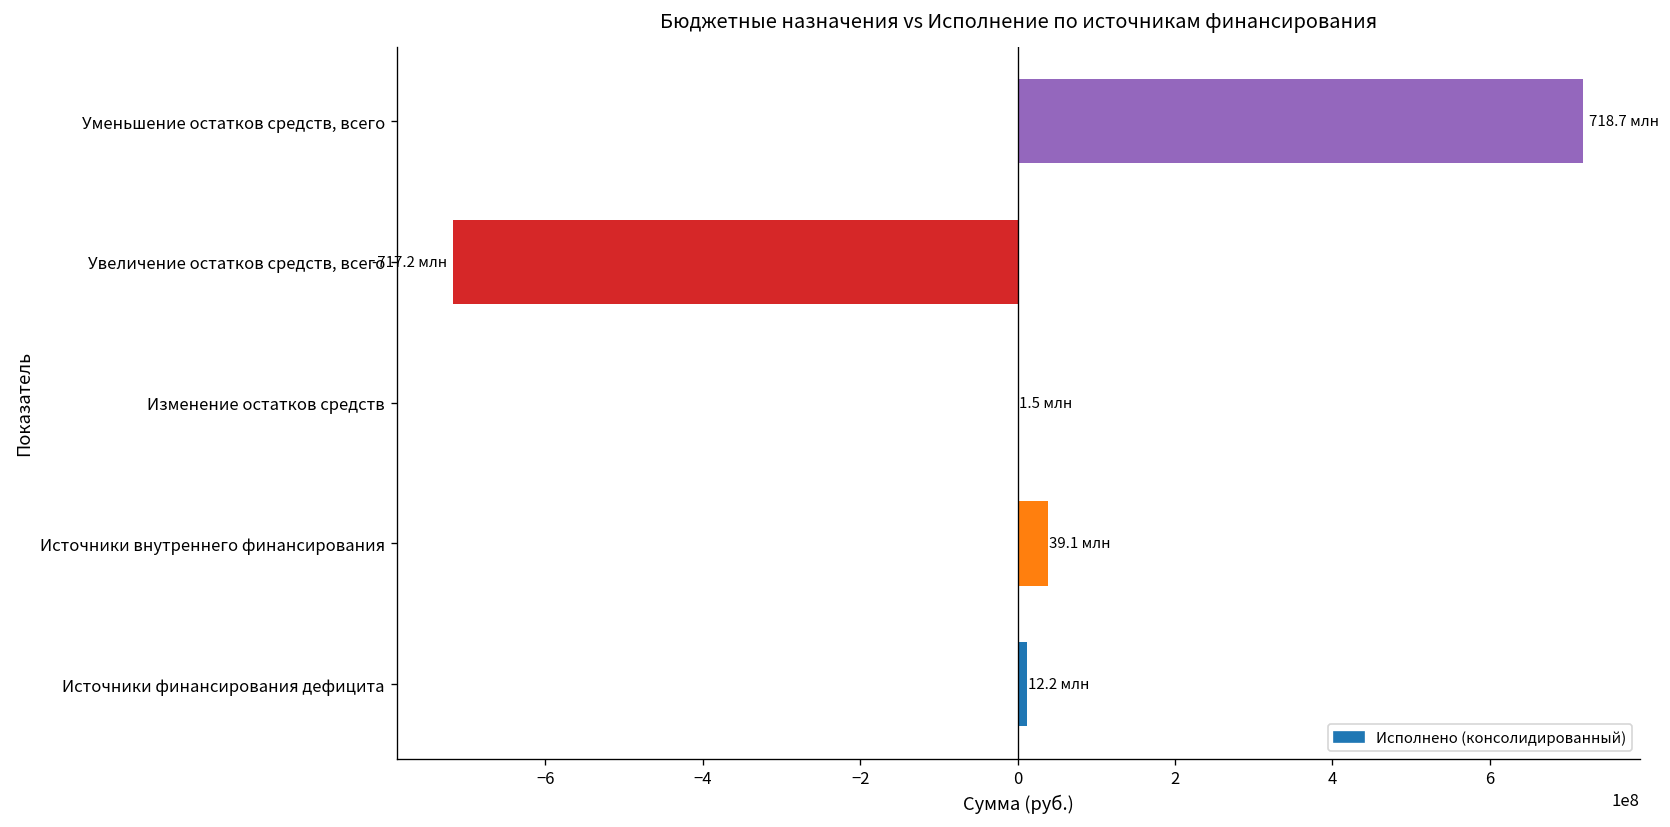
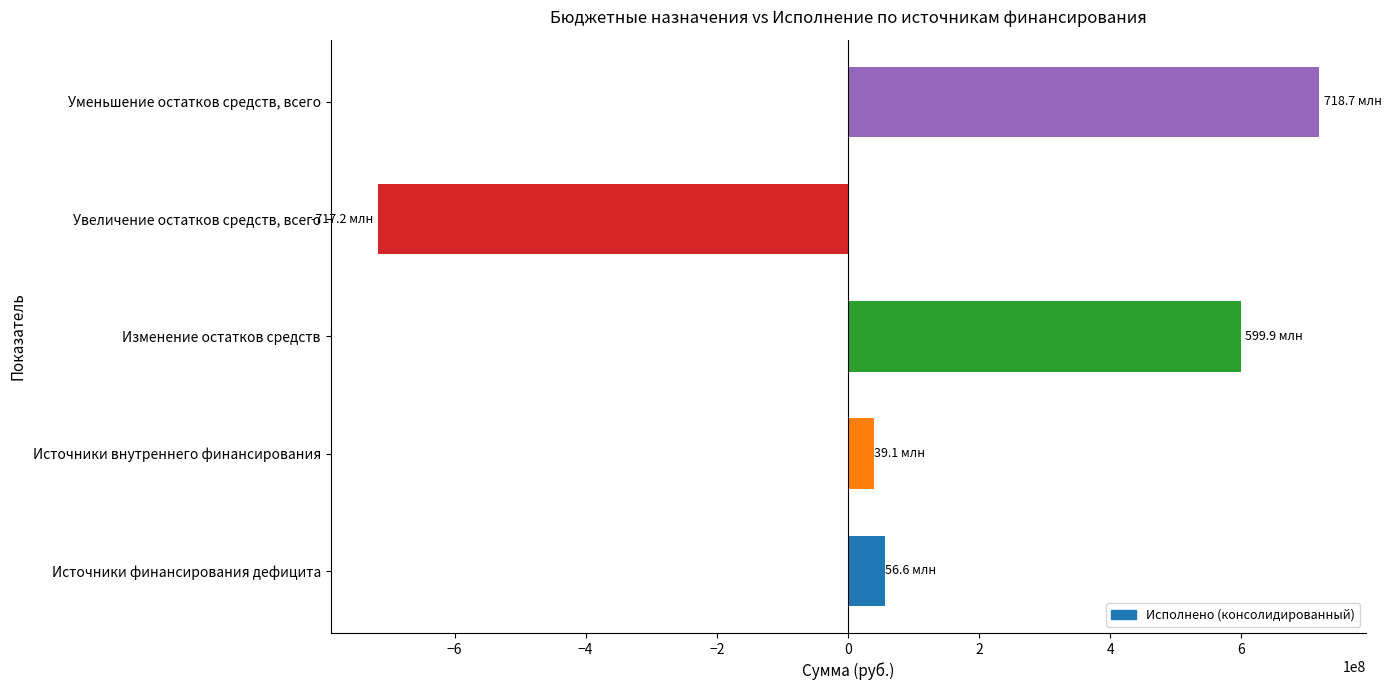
  {
-   "Изменение остатков средств": 1.5,
-   "Источники финансирования дефицита": 12.2
+   "Изменение остатков средств": 599.9,
+   "Источники финансирования дефицита": 56.6
  }
